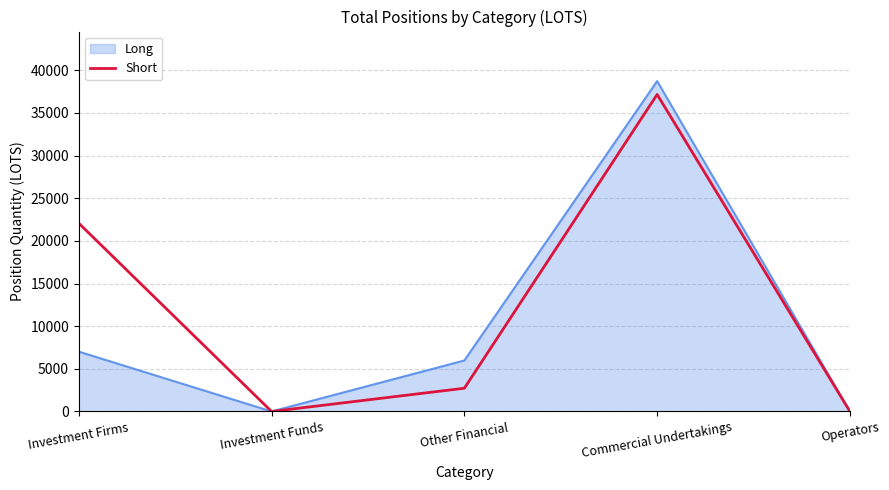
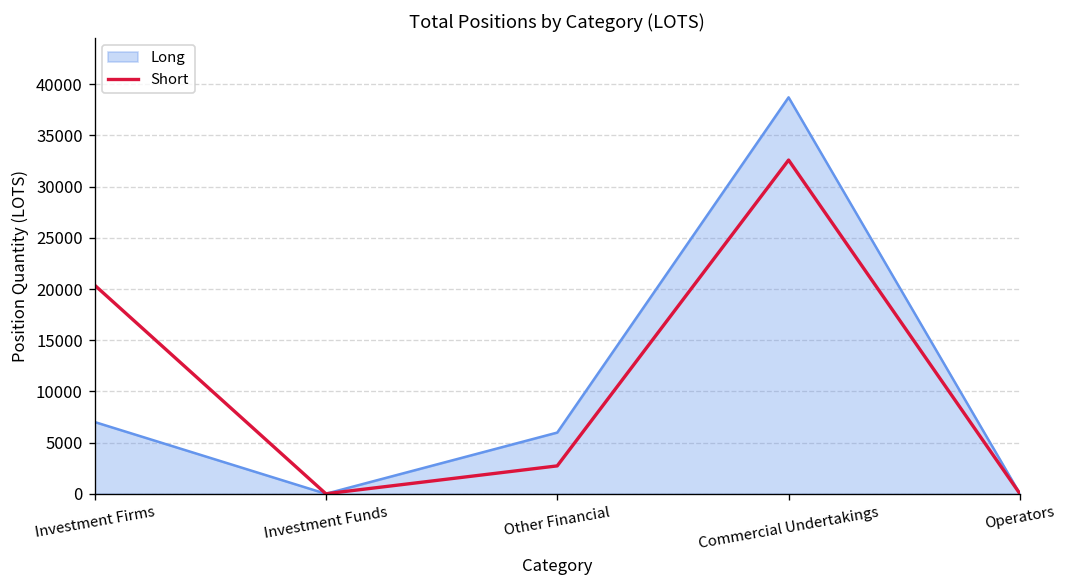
  {
    "Long": {
      "Investment Firms": 7000,
      "Other Financial": 6000,
      "Commercial Undertakings": 39000
    },
    "Short": {
-     "Investment Firms": 22000,
+     "Investment Firms": 20000,
      "Other Financial": 3000,
-     "Commercial Undertakings": 37000
+     "Commercial Undertakings": 33000
    }
  }
